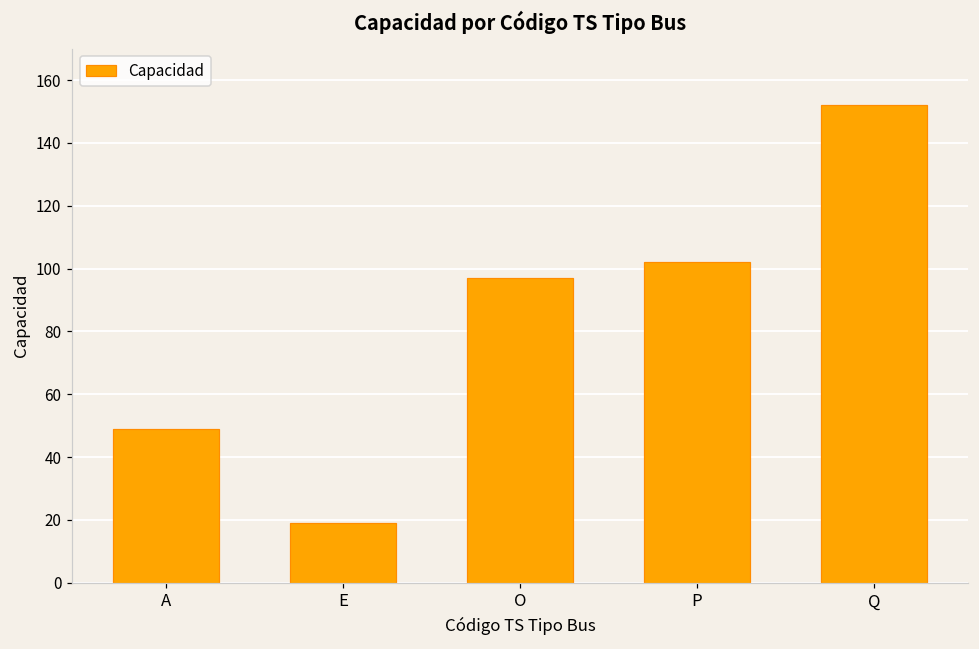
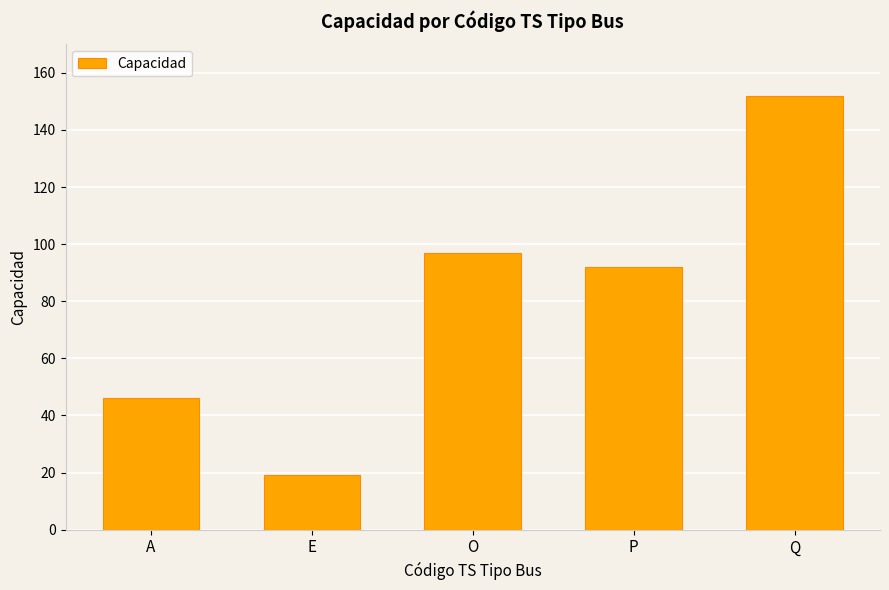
  {
-   "A": 49,
+   "A": 46,
    "E": 19,
    "O": 97,
-   "P": 102,
+   "P": 92,
    "Q": 152
  }
